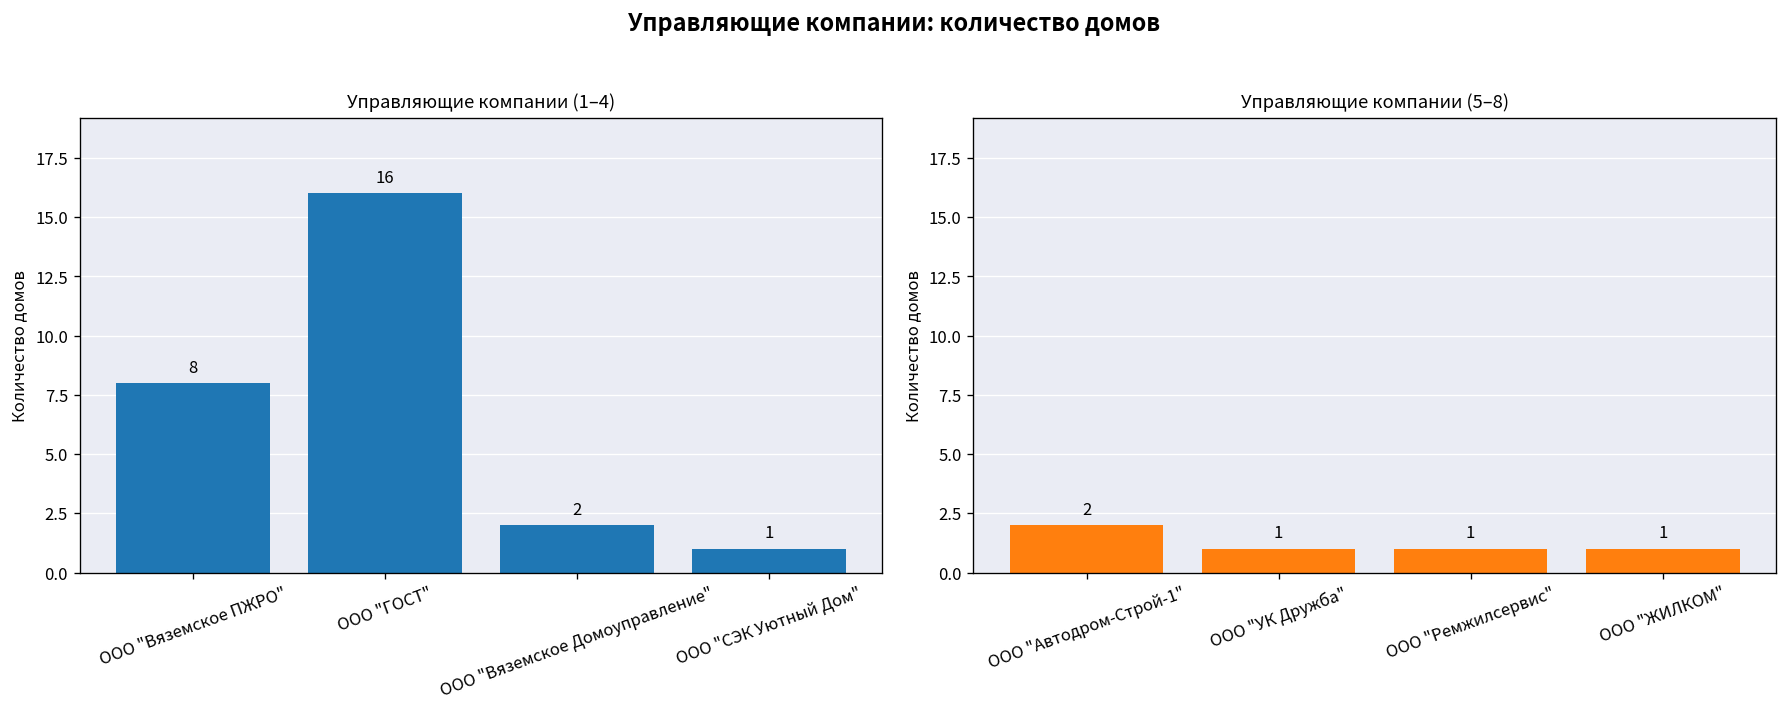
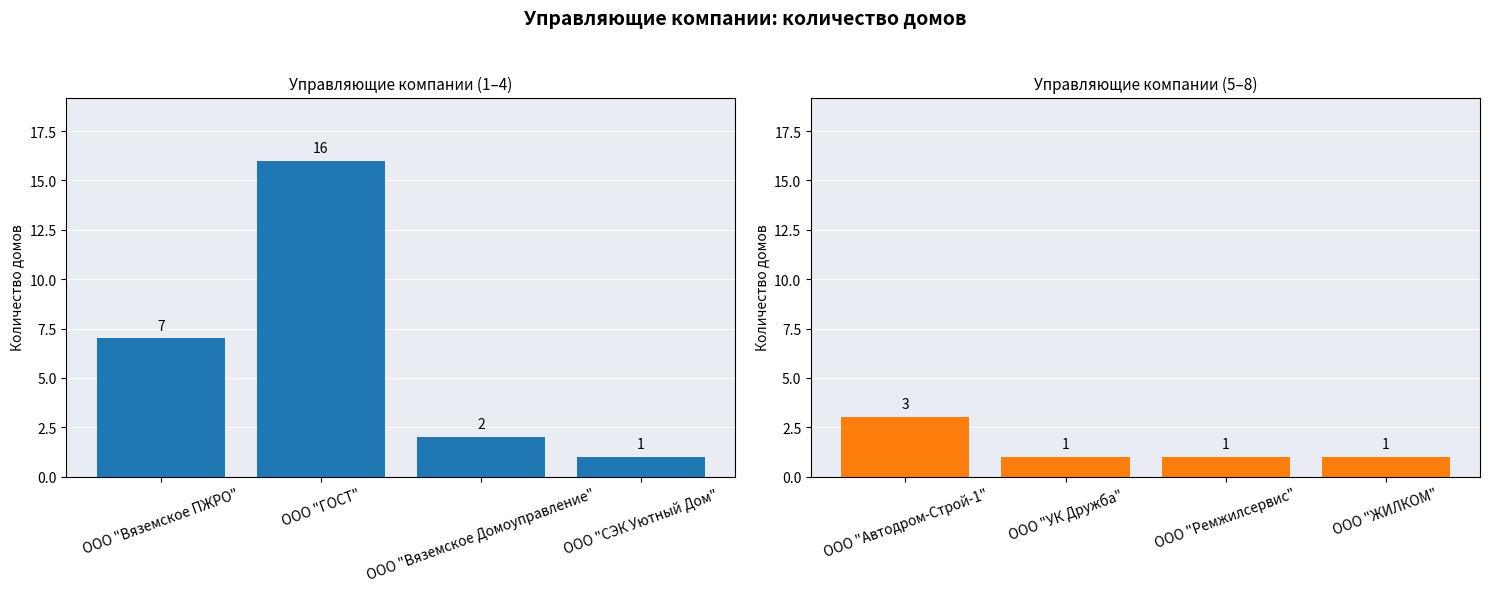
  {
    "Управляющие компании (1–4)": {
-     "ООО \"Вяземское ПЖРО\"": 8,
+     "ООО \"Вяземское ПЖРО\"": 7,
      "ООО \"ГОСТ\"": 16,
      "ООО \"Вяземское Домоуправление\"": 2,
      "ООО \"СЭК Уютный Дом\"": 1
    },
    "Управляющие компании (5–8)": {
-     "ООО \"Автодром-Строй-1\"": 2,
+     "ООО \"Автодром-Строй-1\"": 3,
      "ООО \"УК Дружба\"": 1,
      "ООО \"Ремжилсервис\"": 1,
      "ООО \"ЖИЛКОМ\"": 1
    }
  }
